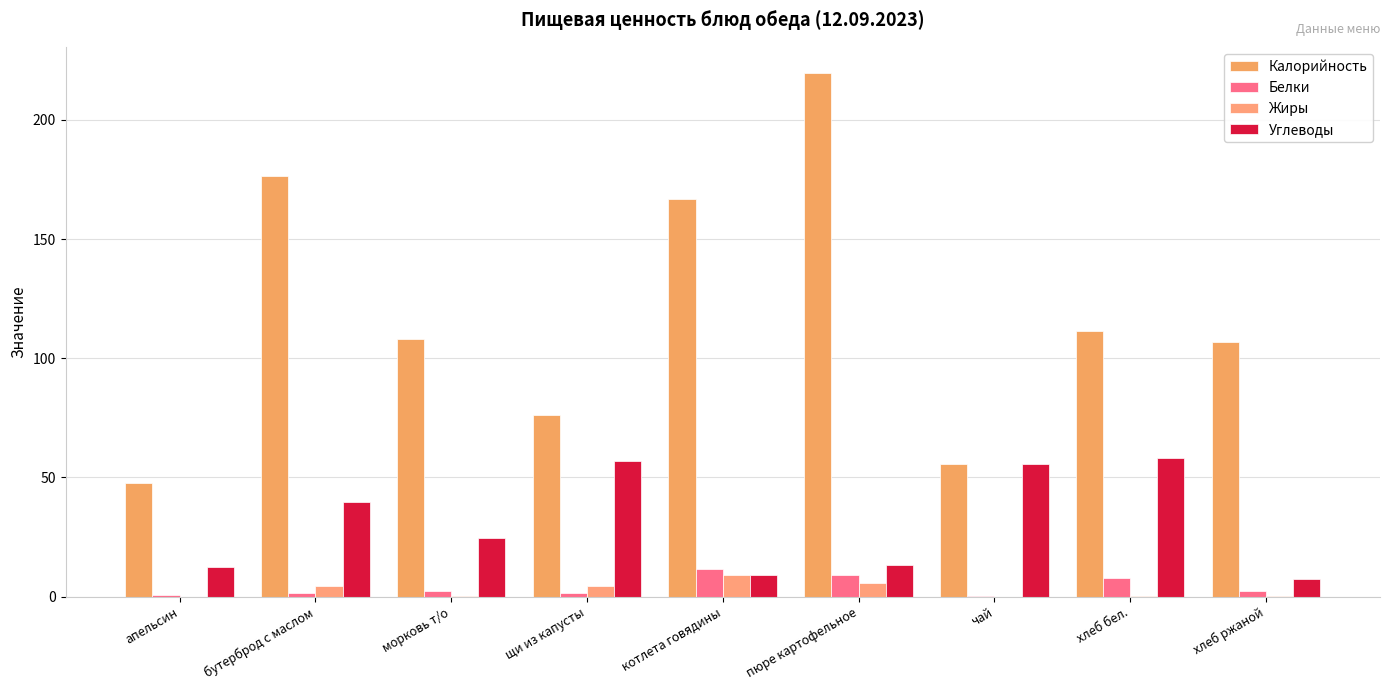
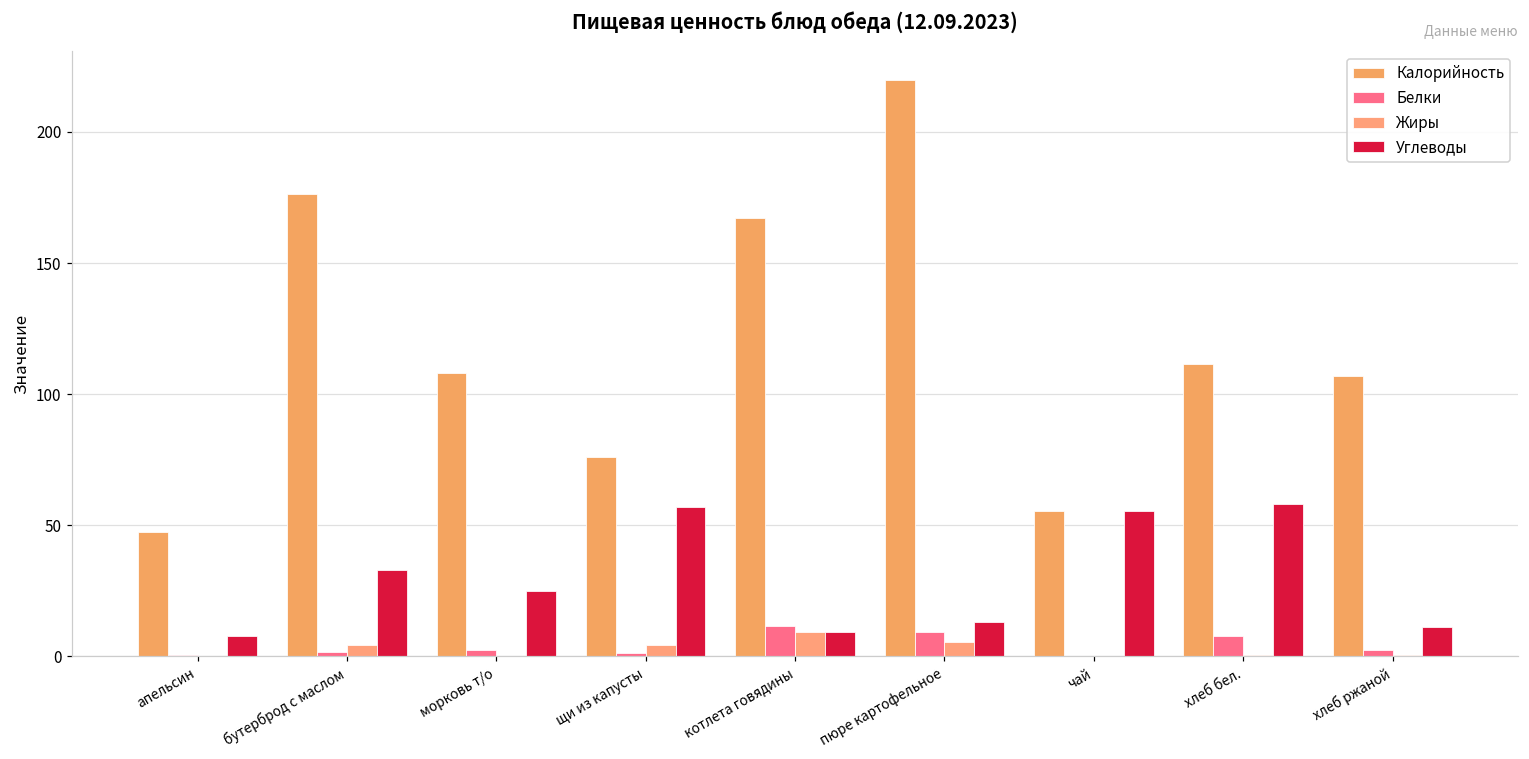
  {
    "Углеводы": {
-     "апельсин": 12,
-     "бутерброд с маслом": 40,
+     "апельсин": 8,
+     "бутерброд с маслом": 33,
      "морковь т/о": 25,
      "щи из капусты": 57,
      "котлета говядины": 9,
      "пюре картофельное": 13,
      "чай": 56,
      "хлеб бел.": 58,
-     "хлеб ржаной": 7
+     "хлеб ржаной": 11
    }
  }
